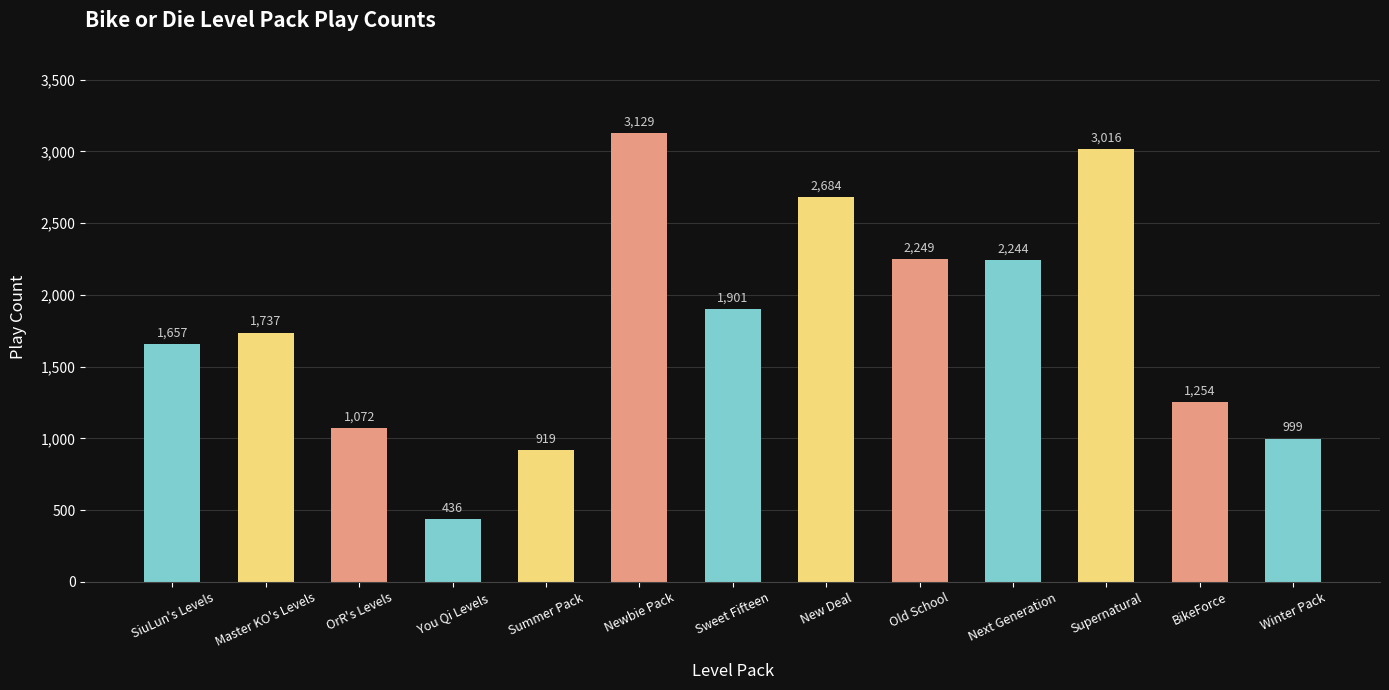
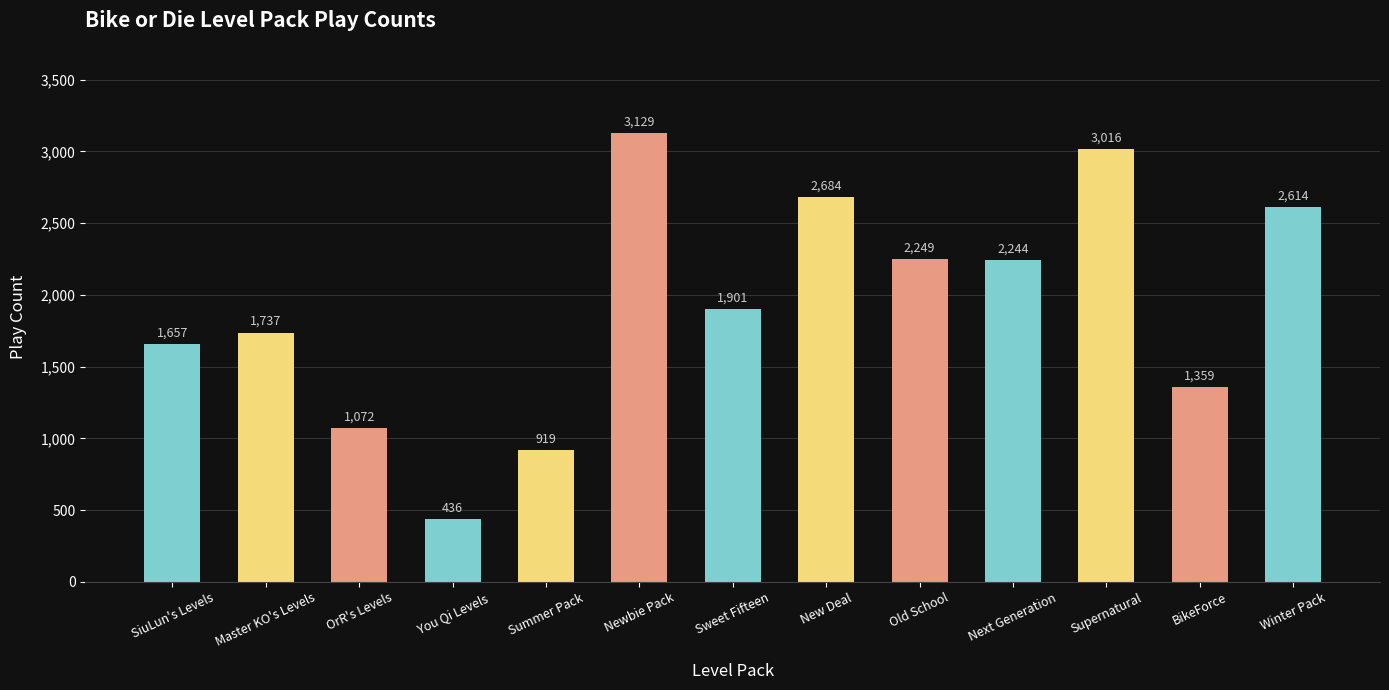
  {
    "SiuLun's Levels": "1,657",
    "Master KO's Levels": "1,737",
    "OrR's Levels": "1,072",
    "You Qi Levels": "436",
    "Summer Pack": "919",
    "Newbie Pack": "3,129",
    "Sweet Fifteen": "1,901",
    "New Deal": "2,684",
    "Old School": "2,249",
    "Next Generation": "2,244",
    "Supernatural": "3,016",
-   "BikeForce": "1,254",
-   "Winter Pack": "999"
+   "BikeForce": "1,359",
+   "Winter Pack": "2,614"
  }
